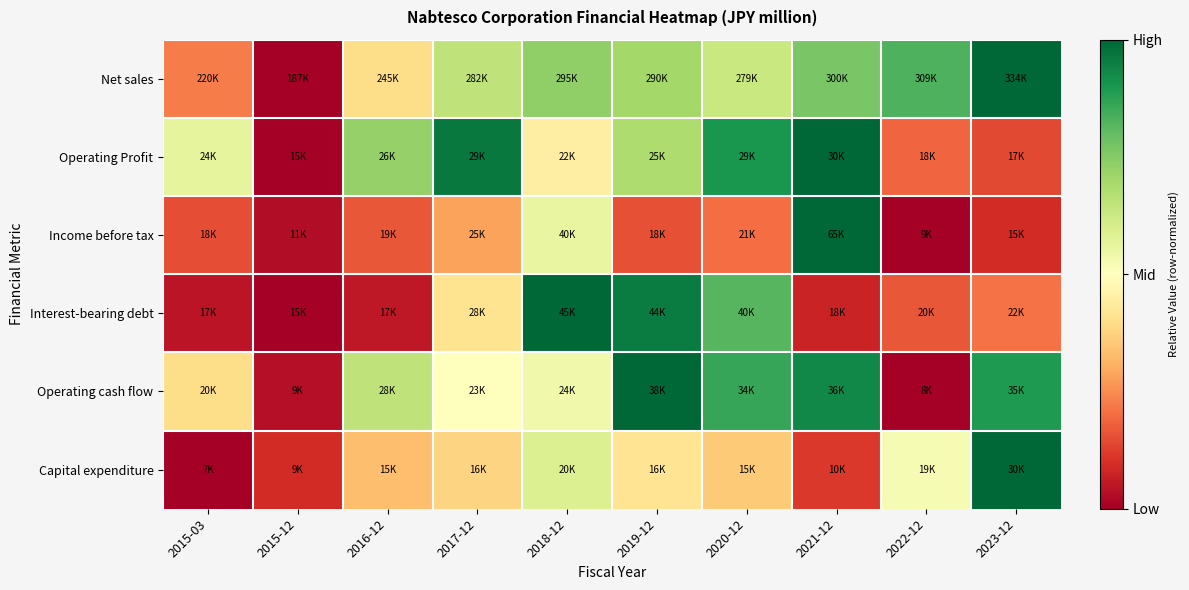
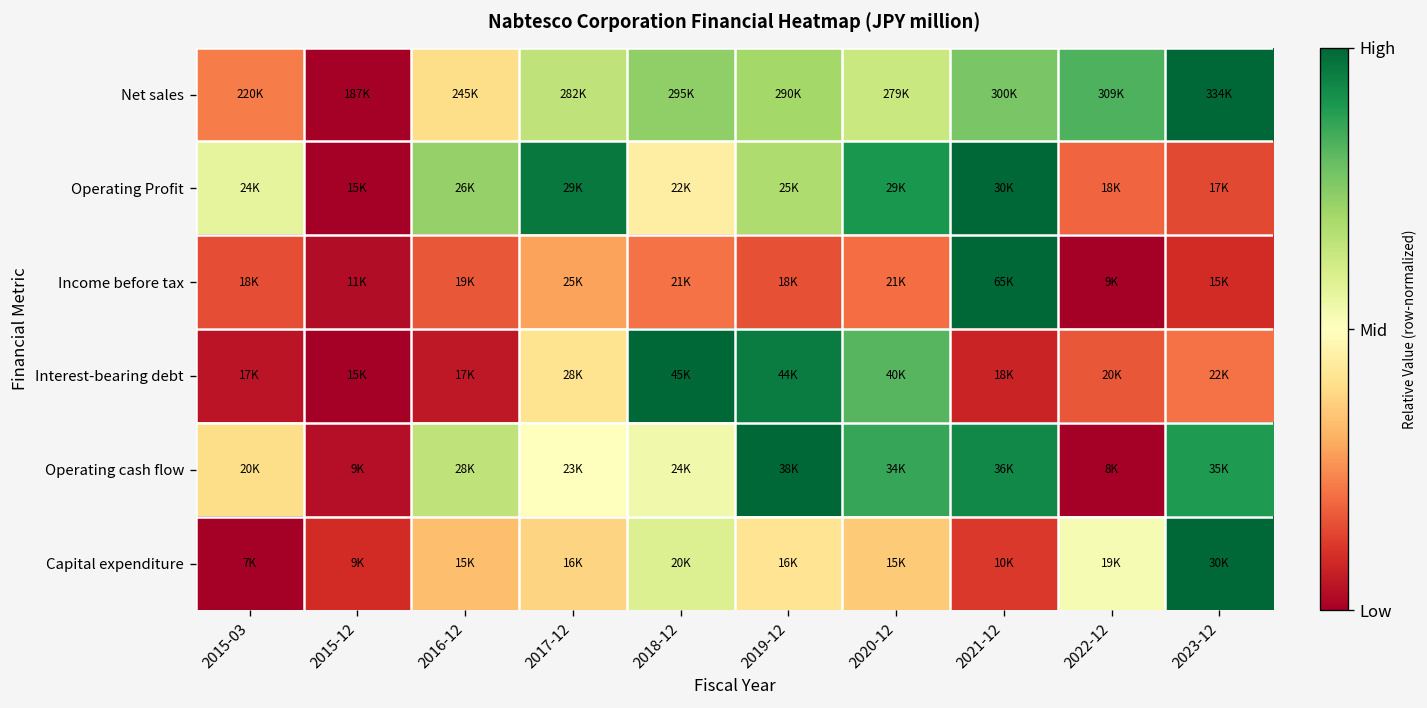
  {
    "Net sales": {
      "2015-03": "220K",
      "2015-12": "187K",
      "2016-12": "245K",
      "2017-12": "282K",
      "2018-12": "295K",
      "2019-12": "290K",
      "2020-12": "279K",
      "2021-12": "300K",
      "2022-12": "309K",
      "2023-12": "334K"
    },
    "Operating Profit": {
      "2015-03": "24K",
      "2015-12": "15K",
      "2016-12": "26K",
      "2017-12": "29K",
      "2018-12": "22K",
      "2019-12": "25K",
      "2020-12": "29K",
      "2021-12": "30K",
      "2022-12": "18K",
      "2023-12": "17K"
    },
    "Income before tax": {
      "2015-03": "18K",
      "2015-12": "11K",
      "2016-12": "19K",
      "2017-12": "25K",
-     "2018-12": "40K",
+     "2018-12": "21K",
      "2019-12": "18K",
      "2020-12": "21K",
      "2021-12": "65K",
      "2022-12": "9K",
      "2023-12": "15K"
    },
    "Interest-bearing debt": {
      "2015-03": "17K",
      "2015-12": "15K",
      "2016-12": "17K",
      "2017-12": "28K",
      "2018-12": "45K",
      "2019-12": "44K",
      "2020-12": "40K",
      "2021-12": "18K",
      "2022-12": "20K",
      "2023-12": "22K"
    },
    "Operating cash flow": {
      "2015-03": "20K",
      "2015-12": "9K",
      "2016-12": "28K",
      "2017-12": "23K",
      "2018-12": "24K",
      "2019-12": "38K",
      "2020-12": "34K",
      "2021-12": "36K",
      "2022-12": "8K",
      "2023-12": "35K"
    },
    "Capital expenditure": {
      "2015-03": "7K",
      "2015-12": "9K",
      "2016-12": "15K",
      "2017-12": "16K",
      "2018-12": "20K",
      "2019-12": "16K",
      "2020-12": "15K",
      "2021-12": "10K",
      "2022-12": "19K",
      "2023-12": "30K"
    }
  }
